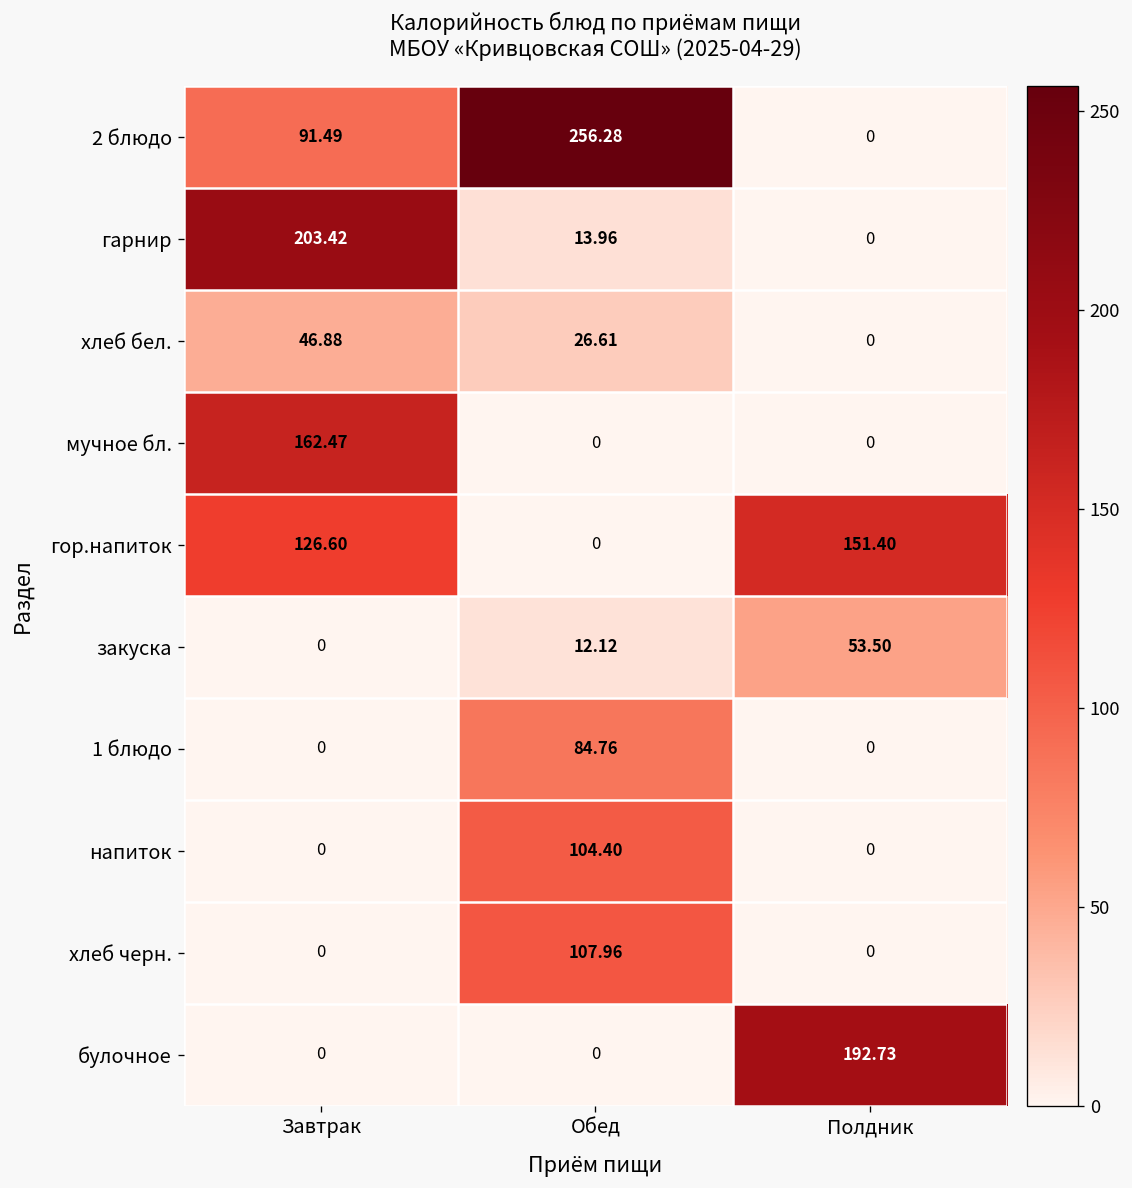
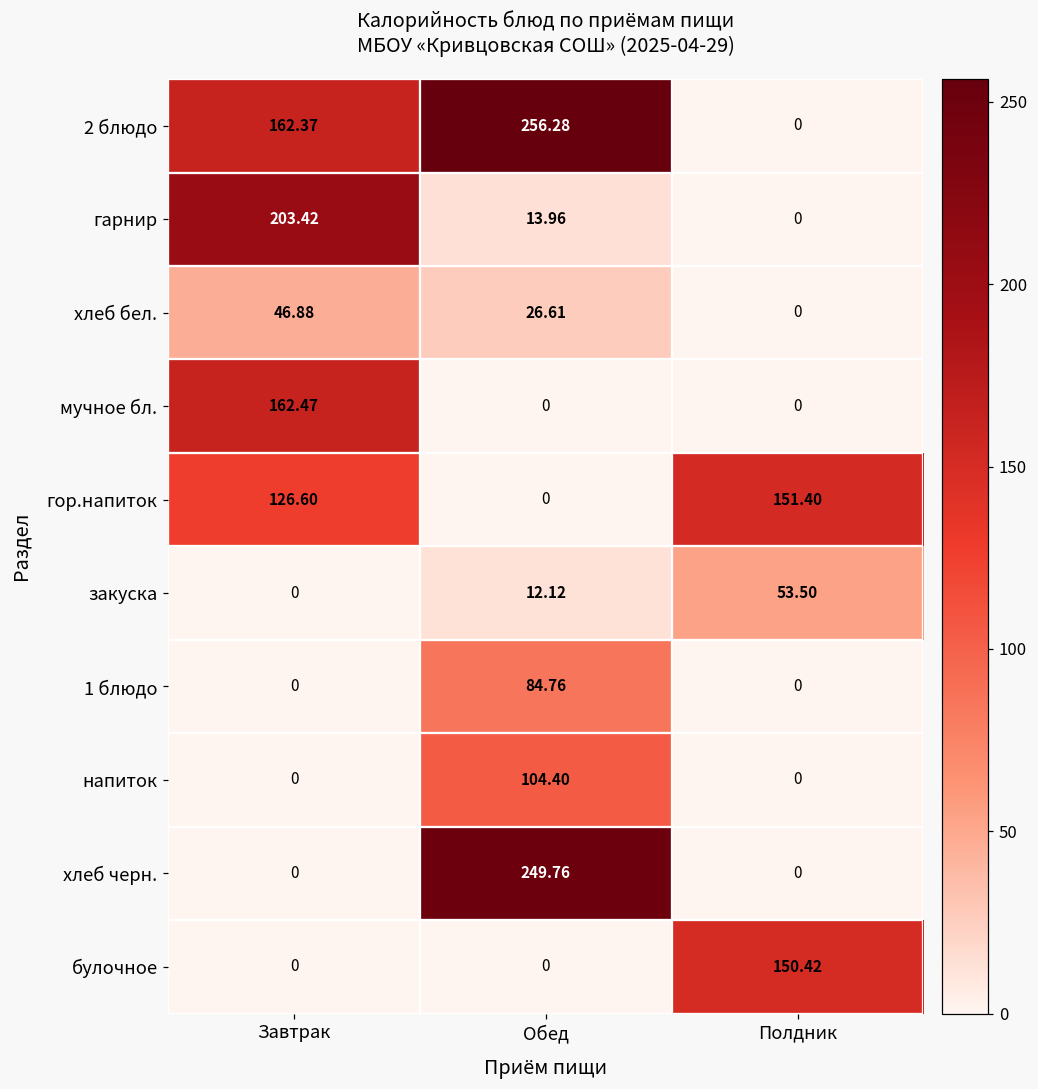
  {
    "2 блюдо": {
-     "Завтрак": 91.49,
+     "Завтрак": 162.37,
      "Обед": 256.28,
      "Полдник": 0
    },
    "гарнир": {
      "Завтрак": 203.42,
      "Обед": 13.96,
      "Полдник": 0
    },
    "хлеб бел.": {
      "Завтрак": 46.88,
      "Обед": 26.61,
      "Полдник": 0
    },
    "мучное бл.": {
      "Завтрак": 162.47,
      "Обед": 0,
      "Полдник": 0
    },
    "гор.напиток": {
      "Завтрак": 126.60,
      "Обед": 0,
      "Полдник": 151.40
    },
    "закуска": {
      "Завтрак": 0,
      "Обед": 12.12,
      "Полдник": 53.50
    },
    "1 блюдо": {
      "Завтрак": 0,
      "Обед": 84.76,
      "Полдник": 0
    },
    "напиток": {
      "Завтрак": 0,
      "Обед": 104.40,
      "Полдник": 0
    },
    "хлеб черн.": {
      "Завтрак": 0,
-     "Обед": 107.96,
+     "Обед": 249.76,
      "Полдник": 0
    },
    "булочное": {
      "Завтрак": 0,
      "Обед": 0,
-     "Полдник": 192.73
+     "Полдник": 150.42
    }
  }
